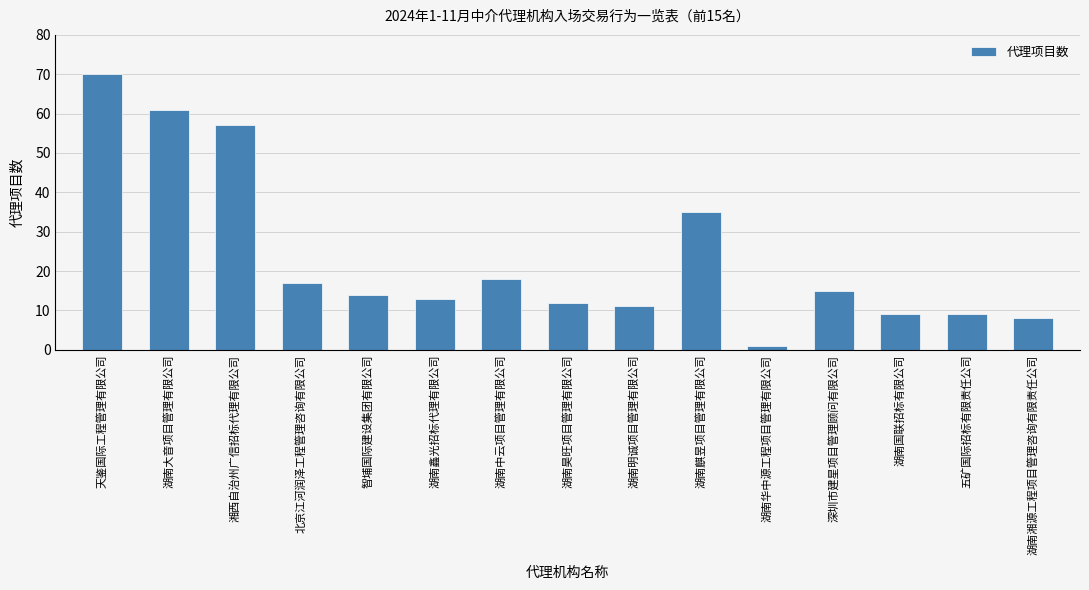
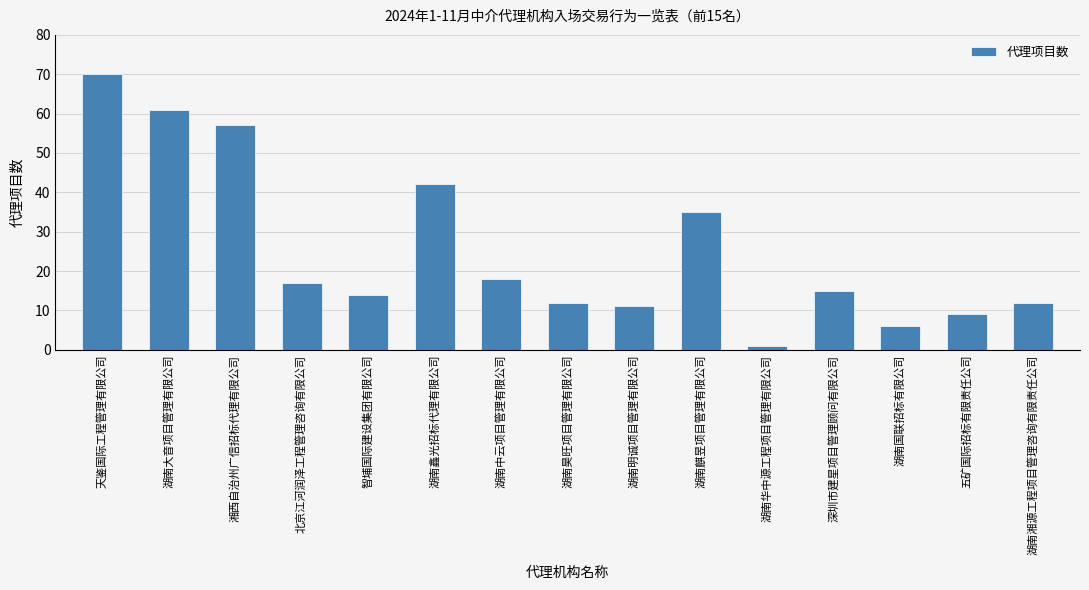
  {
    "天鉴国际工程管理有限公司": 70,
    "湖南大音项目管理有限公司": 61,
    "湘西自治州广信招标代理有限公司": 57,
    "北京江河润泽工程管理咨询有限公司": 17,
    "智埔国际建设集团有限公司": 14,
-   "湖南鑫光招标代理有限公司": 13,
+   "湖南鑫光招标代理有限公司": 42,
    "湖南中云项目管理有限公司": 18,
    "湖南昊旺项目管理有限公司": 12,
    "湖南明诚项目管理有限公司": 11,
    "湖南麒昱项目管理有限公司": 35,
    "湖南华中源工程项目管理有限公司": 1,
    "深圳市建星项目管理顾问有限公司": 15,
-   "湖南国联招标有限公司": 9,
+   "湖南国联招标有限公司": 6,
    "五矿国际招标有限责任公司": 9,
-   "湖南湘源工程项目管理咨询有限责任公司": 8
+   "湖南湘源工程项目管理咨询有限责任公司": 12
  }
